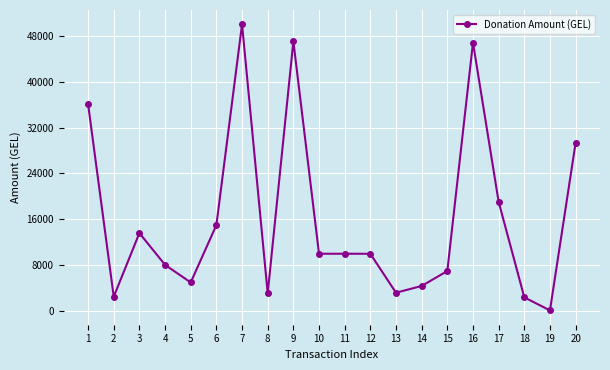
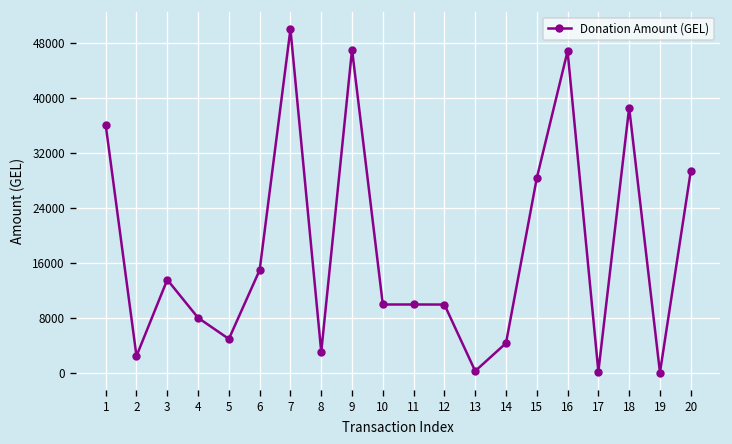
  {
    "1": 36000,
    "2": 3000,
    "3": 14000,
    "4": 8000,
    "5": 5000,
    "6": 15000,
    "7": 50000,
    "8": 3000,
    "9": 47000,
    "10": 10000,
    "11": 10000,
    "12": 10000,
-   "13": 3000,
+   "13": 0,
    "14": 4000,
-   "15": 7000,
+   "15": 28000,
    "16": 47000,
-   "17": 19000,
-   "18": 2000,
+   "17": 0,
+   "18": 39000,
    "19": 0,
    "20": 29000
  }
